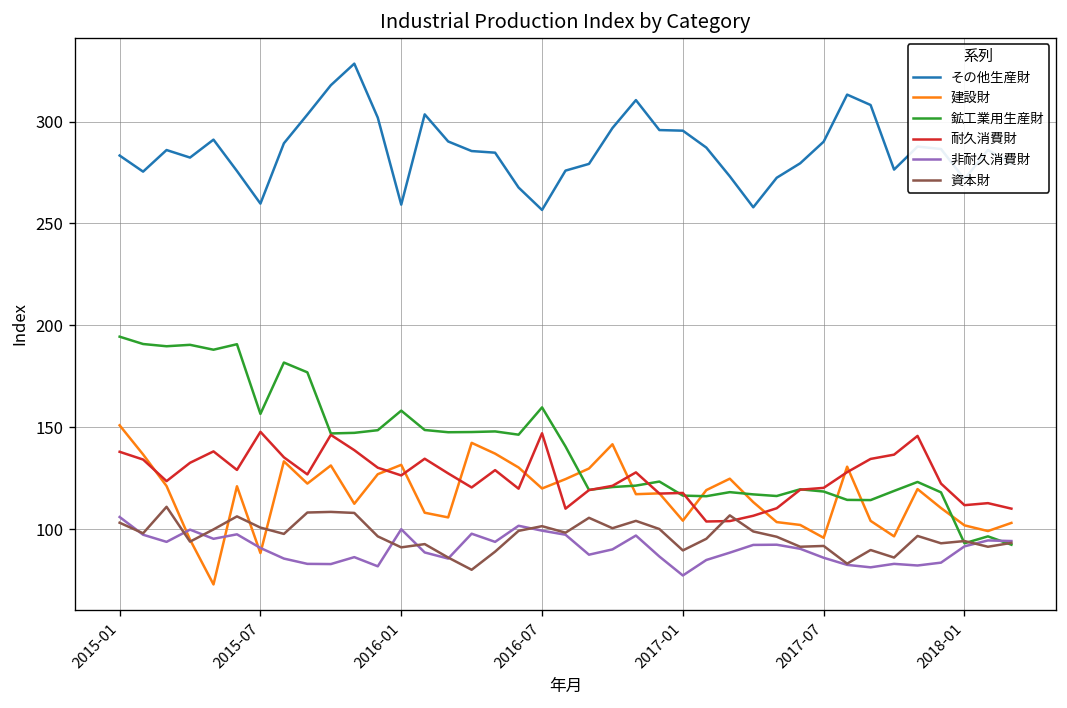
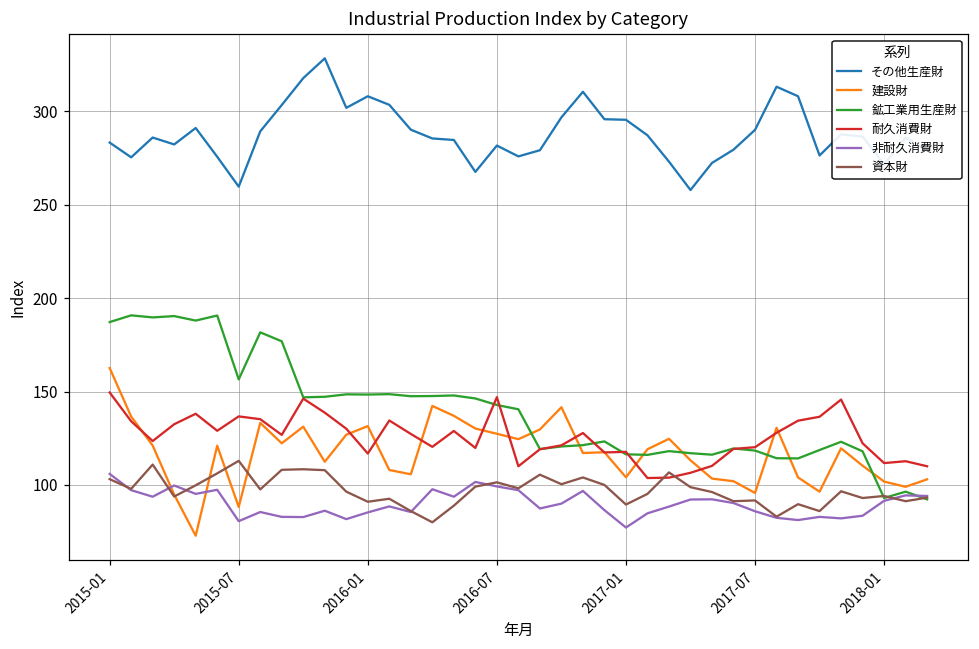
  {
    "その他生産財": {
      "2015-01": 283,
      "2015-07": 260,
-     "2016-01": 259,
-     "2016-07": 257,
+     "2016-01": 308,
+     "2016-07": 282,
      "2017-01": 296,
      "2017-07": 290
    },
    "建設財": {
-     "2015-01": 151,
+     "2015-01": 163,
      "2015-07": 88,
      "2016-01": 132,
-     "2016-07": 120,
+     "2016-07": 127,
      "2017-01": 104,
      "2017-07": 96,
      "2018-01": 102
    },
    "鉱工業用生産財": {
-     "2015-01": 194,
+     "2015-01": 187,
      "2015-07": 157,
-     "2016-01": 158,
-     "2016-07": 160,
+     "2016-01": 148,
+     "2016-07": 143,
      "2017-07": 118
    },
    "耐久消費財": {
-     "2015-01": 138,
-     "2015-07": 148,
-     "2016-01": 126,
+     "2015-01": 150,
+     "2015-07": 137,
+     "2016-01": 117,
      "2016-07": 147,
      "2017-07": 120,
      "2018-01": 112
    },
    "非耐久消費財": {
      "2015-01": 106,
-     "2015-07": 91,
-     "2016-01": 100,
+     "2015-07": 81,
+     "2016-01": 85,
      "2016-07": 99,
      "2017-01": 77,
      "2017-07": 86,
      "2018-01": 92
    },
    "資本財": {
      "2015-01": 103,
-     "2015-07": 101,
+     "2015-07": 113,
      "2016-01": 91,
      "2016-07": 101,
      "2017-01": 90,
      "2017-07": 92
    }
  }
